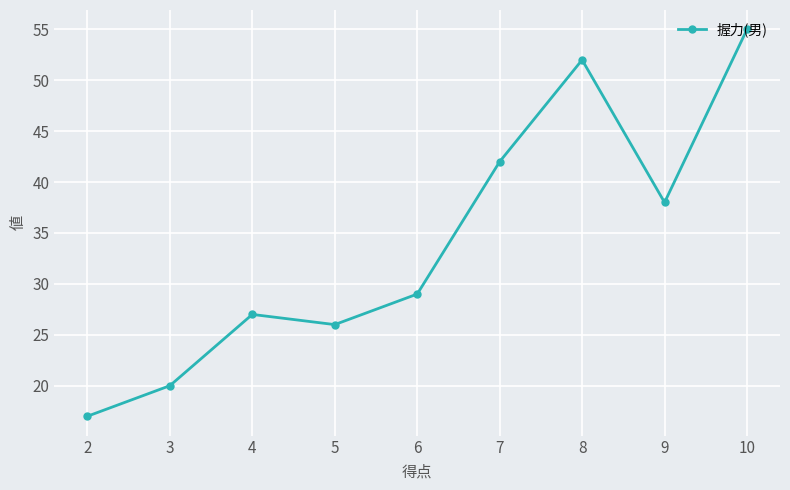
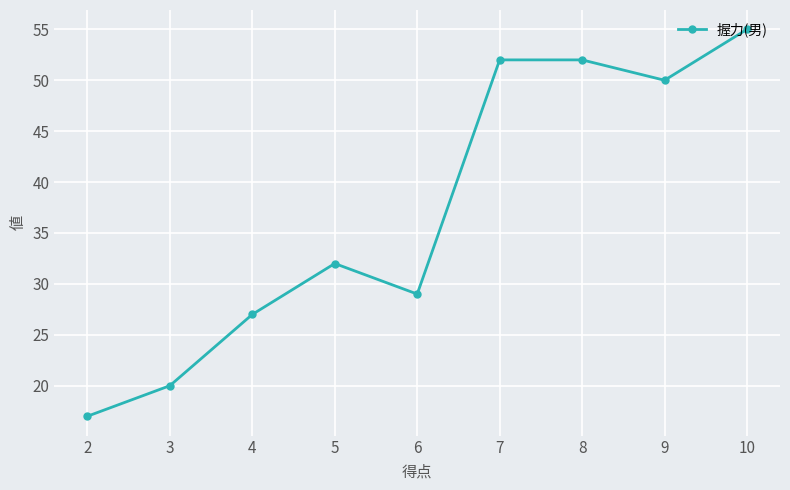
  {
    "2": 17,
    "3": 20,
    "4": 27,
-   "5": 26,
+   "5": 32,
    "6": 29,
-   "7": 42,
+   "7": 52,
    "8": 52,
-   "9": 38,
+   "9": 50,
    "10": 55
  }
